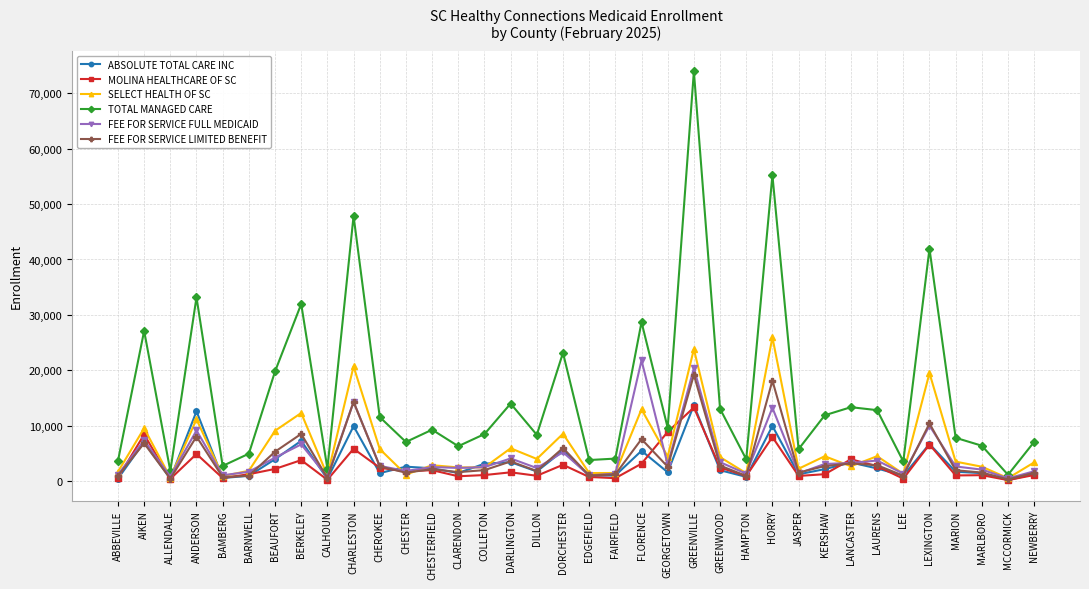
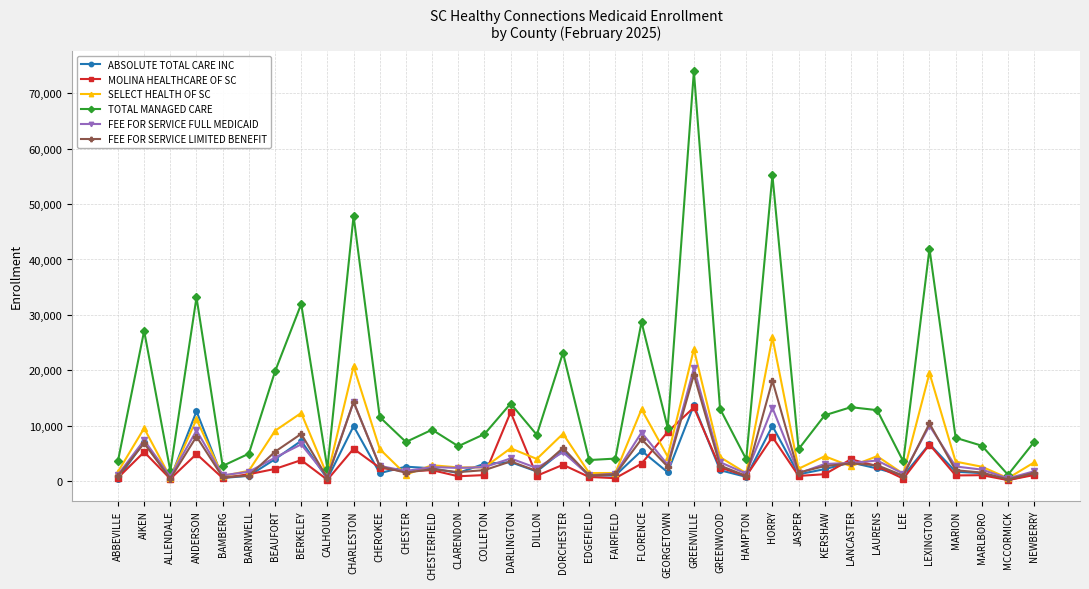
  {
    "ABSOLUTE TOTAL CARE INC": {
      "ANDERSON": "13,000",
      "BERKELEY": "7,000",
      "CHARLESTON": "10,000",
      "CHEROKEE": "1,000",
      "CHESTER": "3,000",
      "COLLETON": "3,000",
      "FLORENCE": "5,000",
      "GEORGETOWN": "2,000",
      "GREENWOOD": "2,000",
      "HORRY": "10,000",
      "KERSHAW": "2,000"
    },
    "MOLINA HEALTHCARE OF SC": {
-     "AIKEN": "8,000",
+     "AIKEN": "5,000",
      "ANDERSON": "5,000",
      "BEAUFORT": "2,000",
      "BERKELEY": "4,000",
      "CHARLESTON": "6,000",
      "CLARENDON": "1,000",
      "COLLETON": "1,000",
-     "DARLINGTON": "2,000",
+     "DARLINGTON": "12,000",
      "DILLON": "1,000",
      "DORCHESTER": "3,000",
      "FAIRFIELD": "1,000",
      "FLORENCE": "3,000",
      "GEORGETOWN": "9,000",
      "HORRY": "8,000",
      "KERSHAW": "1,000",
      "LANCASTER": "4,000",
      "LEE": "0",
      "MARION": "1,000"
    },
    "SELECT HEALTH OF SC": {
      "ABBEVILLE": "2,000",
      "AIKEN": "10,000",
      "ANDERSON": "11,000",
      "BEAUFORT": "9,000",
      "BERKELEY": "12,000",
      "CHARLESTON": "21,000",
      "CHEROKEE": "6,000",
      "DARLINGTON": "6,000",
      "DILLON": "4,000",
      "DORCHESTER": "9,000",
      "FLORENCE": "13,000",
      "GEORGETOWN": "4,000",
      "GREENVILLE": "24,000",
      "GREENWOOD": "4,000",
      "HORRY": "26,000",
      "JASPER": "2,000",
      "KERSHAW": "5,000",
      "LANCASTER": "3,000",
      "LAURENS": "5,000",
      "LEXINGTON": "20,000",
      "MARION": "4,000",
      "MARLBORO": "3,000",
      "NEWBERRY": "3,000"
    },
    "TOTAL MANAGED CARE": {
      "ABBEVILLE": "4,000",
      "AIKEN": "27,000",
      "ALLENDALE": "2,000",
      "ANDERSON": "33,000",
      "BAMBERG": "3,000",
      "BARNWELL": "5,000",
      "BEAUFORT": "20,000",
      "BERKELEY": "32,000",
      "CALHOUN": "2,000",
      "CHARLESTON": "48,000",
      "CHEROKEE": "12,000",
      "CHESTER": "7,000",
      "CHESTERFIELD": "9,000",
      "CLARENDON": "6,000",
      "COLLETON": "8,000",
      "DARLINGTON": "14,000",
      "DILLON": "8,000",
      "DORCHESTER": "23,000",
      "EDGEFIELD": "4,000",
      "FAIRFIELD": "4,000",
      "FLORENCE": "29,000",
      "GEORGETOWN": "10,000",
      "GREENVILLE": "74,000",
      "GREENWOOD": "13,000",
      "HAMPTON": "4,000",
      "HORRY": "55,000",
      "JASPER": "6,000",
      "KERSHAW": "12,000",
      "LANCASTER": "13,000",
      "LAURENS": "13,000",
      "LEE": "4,000",
      "LEXINGTON": "42,000",
      "MARION": "8,000",
      "MARLBORO": "6,000",
      "MCCORMICK": "1,000",
      "NEWBERRY": "7,000"
    },
    "FEE FOR SERVICE FULL MEDICAID": {
      "ANDERSON": "9,000",
      "BERKELEY": "7,000",
      "DARLINGTON": "4,000",
      "DILLON": "2,000",
-     "FLORENCE": "22,000",
+     "FLORENCE": "9,000",
      "GREENVILLE": "20,000",
      "GREENWOOD": "3,000",
      "HORRY": "13,000",
      "LAURENS": "4,000",
      "MARION": "3,000",
      "MARLBORO": "2,000"
    },
    "FEE FOR SERVICE LIMITED BENEFIT": {
      "ANDERSON": "8,000",
      "BEAUFORT": "5,000",
      "BERKELEY": "9,000",
      "COLLETON": "2,000",
      "DORCHESTER": "6,000",
      "FLORENCE": "8,000",
      "GREENVILLE": "19,000",
      "HORRY": "18,000"
    }
  }
